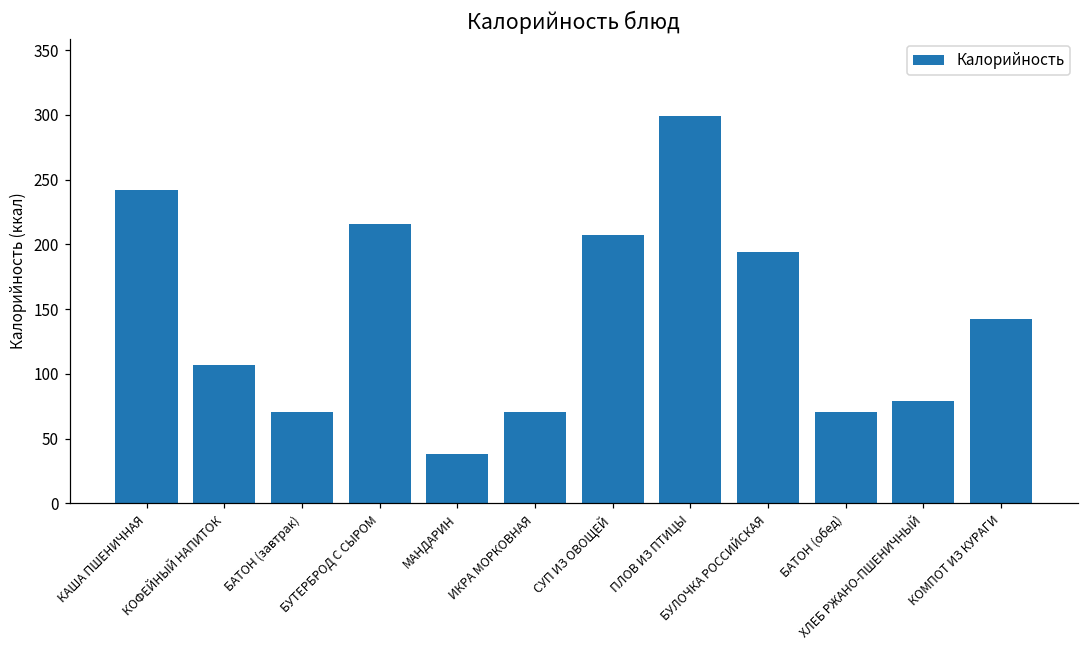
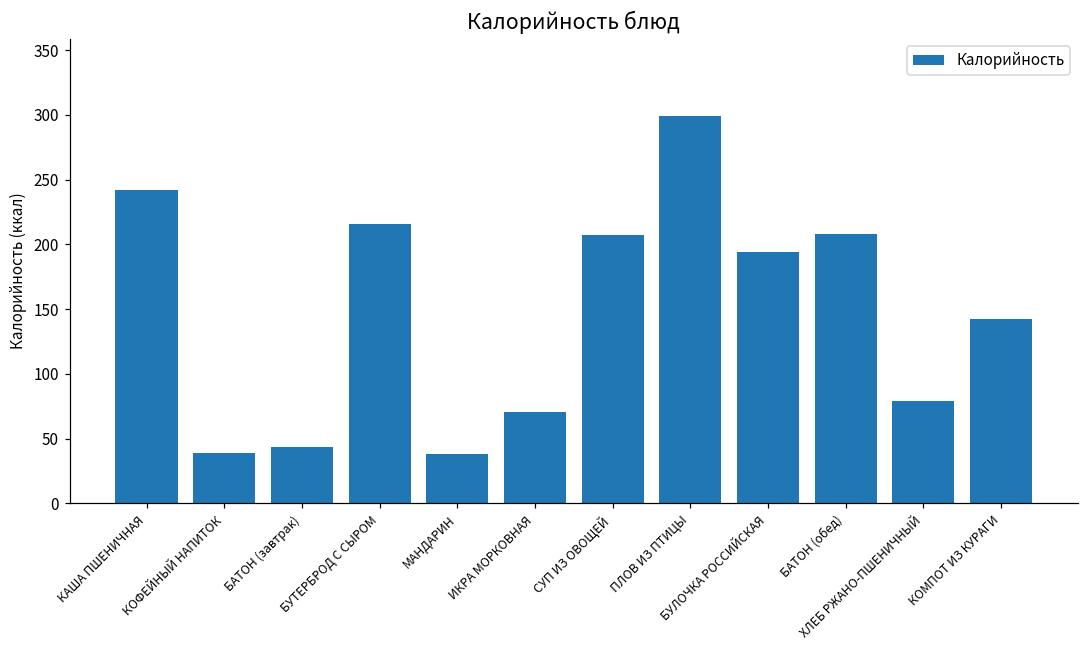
  {
    "КАША ПШЕНИЧНАЯ": 242,
-   "КОФЕЙНЫЙ НАПИТОК": 107,
-   "БАТОН (завтрак)": 70,
+   "КОФЕЙНЫЙ НАПИТОК": 39,
+   "БАТОН (завтрак)": 44,
    "БУТЕРБРОД С СЫРОМ": 216,
    "МАНДАРИН": 38,
    "ИКРА МОРКОВНАЯ": 71,
    "СУП ИЗ ОВОЩЕЙ": 207,
    "ПЛОВ ИЗ ПТИЦЫ": 299,
    "БУЛОЧКА РОССИЙСКАЯ": 194,
-   "БАТОН (обед)": 70,
+   "БАТОН (обед)": 208,
    "ХЛЕБ РЖАНО-ПШЕНИЧНЫЙ": 79,
    "КОМПОТ ИЗ КУРАГИ": 142
  }
